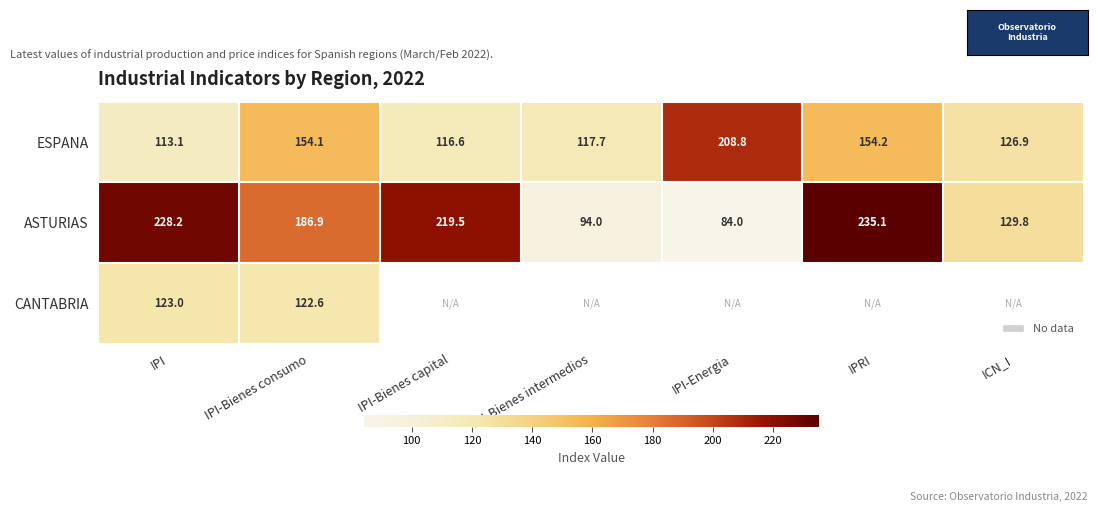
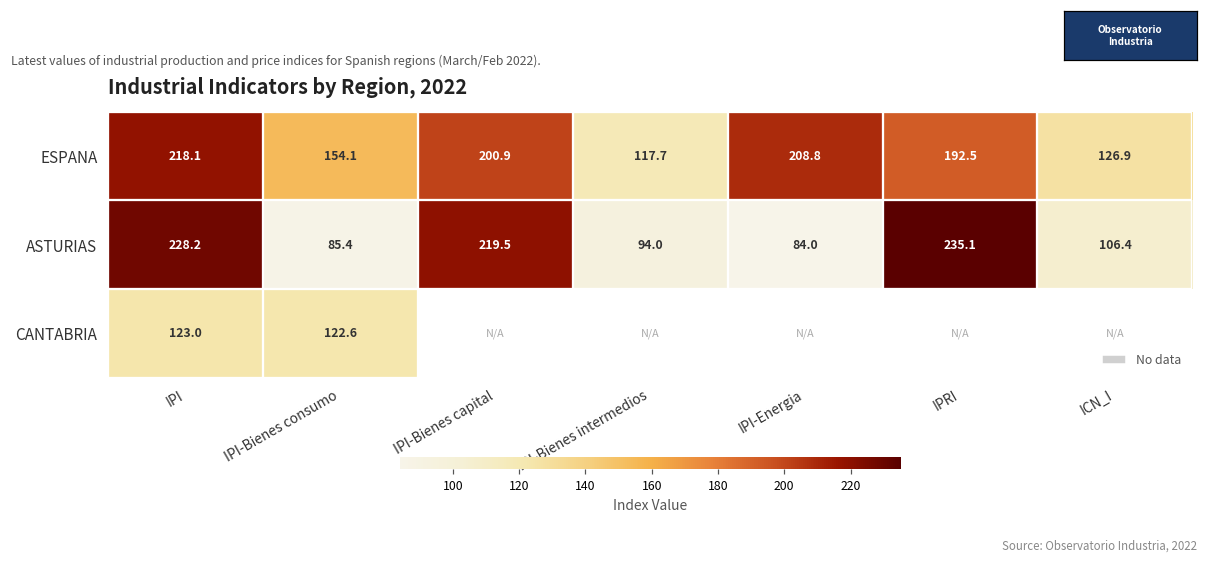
  {
    "ESPANA": {
-     "IPI": 113.1,
+     "IPI": 218.1,
      "IPI-Bienes consumo": 154.1,
-     "IPI-Bienes capital": 116.6,
+     "IPI-Bienes capital": 200.9,
      "IPI-Bienes intermedios": 117.7,
      "IPI-Energia": 208.8,
-     "IPRI": 154.2,
+     "IPRI": 192.5,
      "ICN_I": 126.9
    },
    "ASTURIAS": {
      "IPI": 228.2,
-     "IPI-Bienes consumo": 186.9,
+     "IPI-Bienes consumo": 85.4,
      "IPI-Bienes capital": 219.5,
      "IPI-Bienes intermedios": 94.0,
      "IPI-Energia": 84.0,
      "IPRI": 235.1,
-     "ICN_I": 129.8
+     "ICN_I": 106.4
    },
    "CANTABRIA": {
      "IPI": 123.0,
      "IPI-Bienes consumo": 122.6
    }
  }
